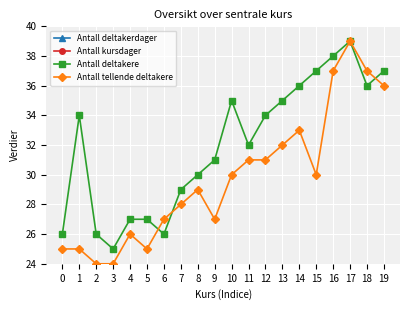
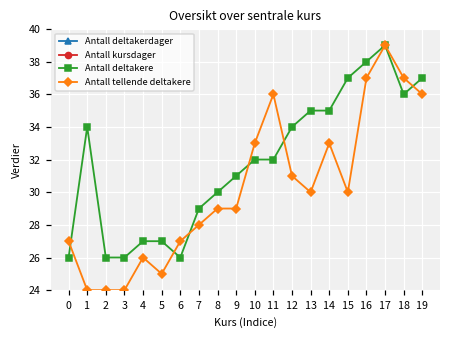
  {
    "Antall deltakere": {
      "0": 26,
      "1": 34,
      "2": 26,
-     "3": 25,
+     "3": 26,
      "4": 27,
      "5": 27,
      "6": 26,
      "7": 29,
      "8": 30,
      "9": 31,
-     "10": 35,
+     "10": 32,
      "11": 32,
      "12": 34,
      "13": 35,
-     "14": 36,
+     "14": 35,
      "15": 37,
      "16": 38,
      "18": 36,
      "19": 37
    },
    "Antall tellende deltakere": {
-     "0": 25,
-     "1": 25,
+     "0": 27,
+     "1": 24,
      "2": 24,
      "3": 24,
      "4": 26,
      "5": 25,
      "6": 27,
      "7": 28,
      "8": 29,
-     "9": 27,
-     "10": 30,
-     "11": 31,
+     "9": 29,
+     "10": 33,
+     "11": 36,
      "12": 31,
-     "13": 32,
+     "13": 30,
      "14": 33,
      "15": 30,
      "16": 37,
      "18": 37,
      "19": 36
    }
  }
